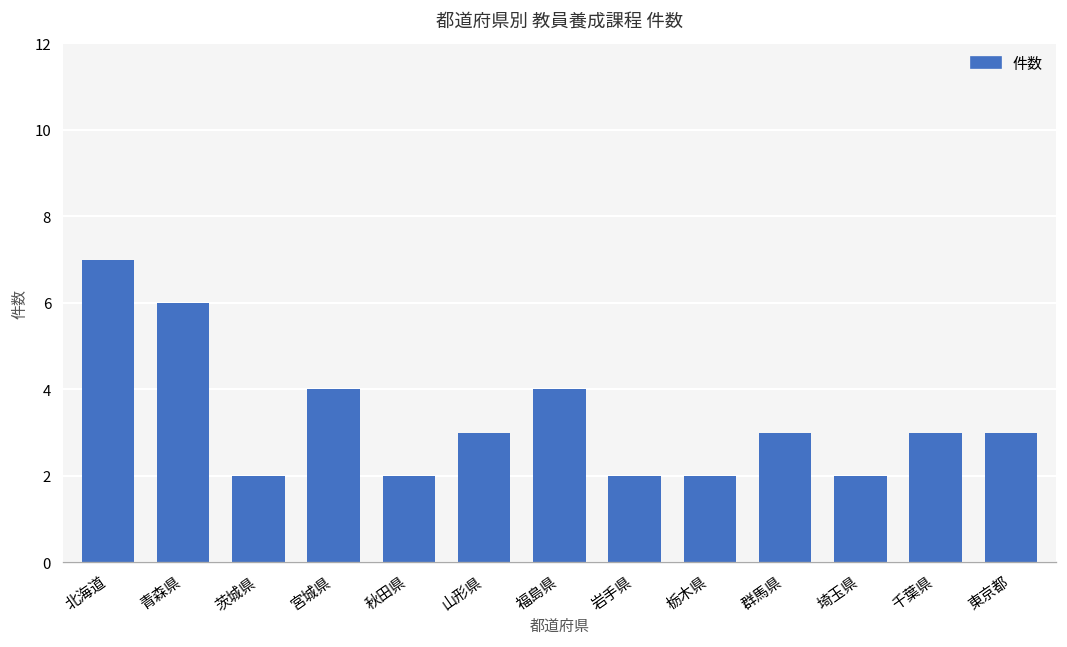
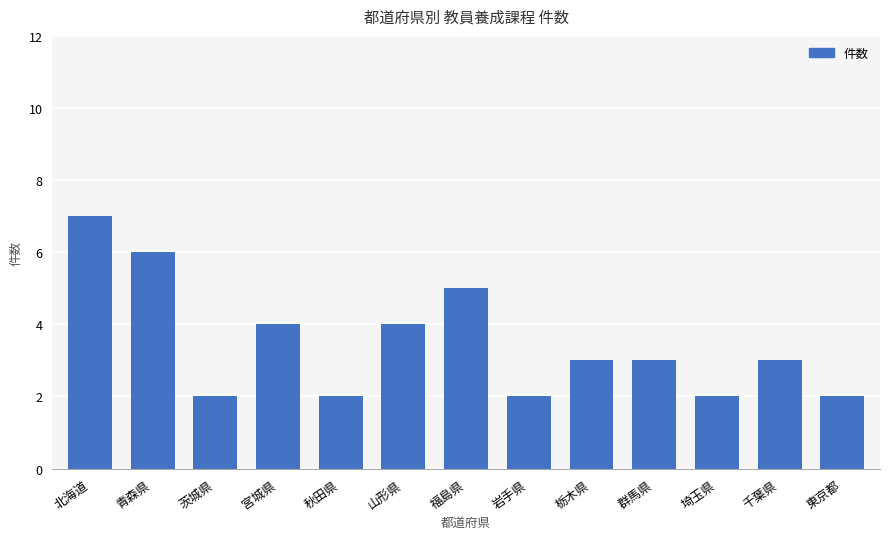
  {
    "北海道": 7,
    "青森県": 6,
    "茨城県": 2,
    "宮城県": 4,
    "秋田県": 2,
-   "山形県": 3,
-   "福島県": 4,
+   "山形県": 4,
+   "福島県": 5,
    "岩手県": 2,
-   "栃木県": 2,
+   "栃木県": 3,
    "群馬県": 3,
    "埼玉県": 2,
    "千葉県": 3,
-   "東京都": 3
+   "東京都": 2
  }
